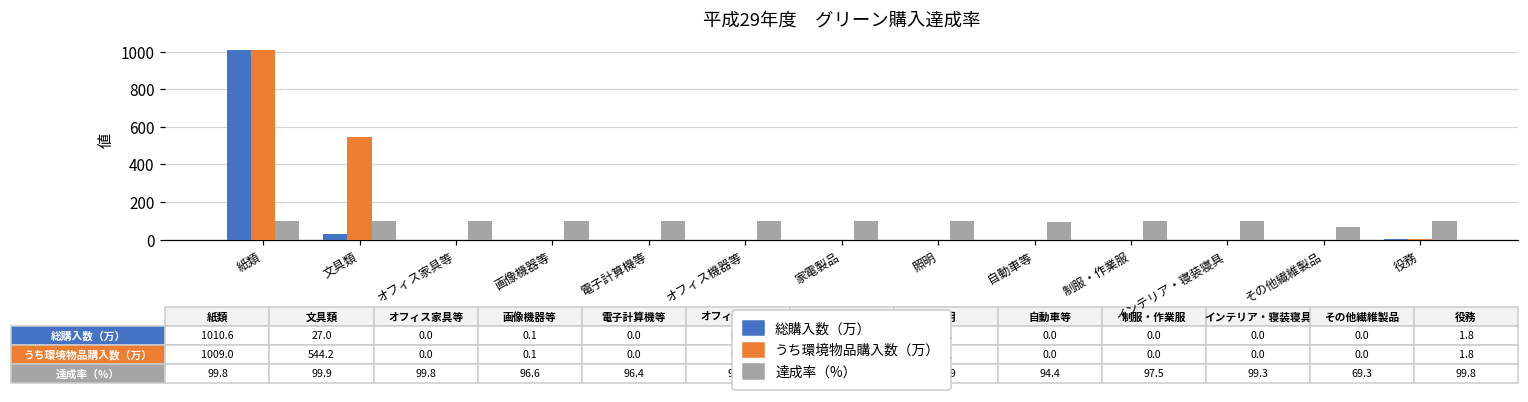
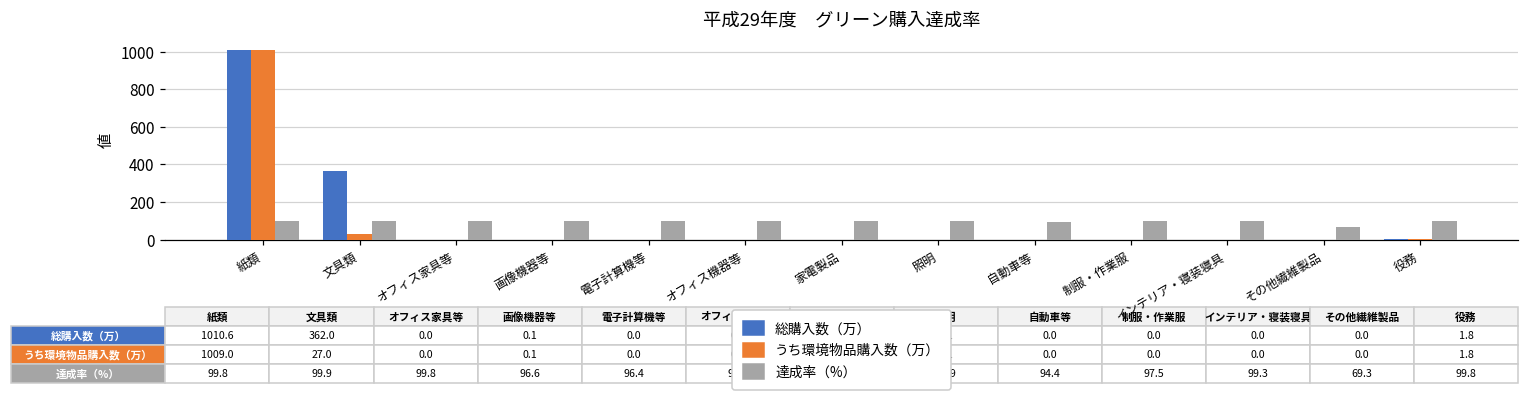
  {
    "総購入数（万）": {
-     "文具類": 27.0
+     "文具類": 362.0
    },
    "うち環境物品購入数（万）": {
-     "文具類": 544.2
+     "文具類": 27.0
    },
    "達成率（%）": {
      "紙類": 100,
      "文具類": 100,
      "オフィス家具等": 100,
      "画像機器等": 100,
      "電子計算機等": 100,
      "オフィス機器等": 100,
      "家電製品": 100,
      "照明": 100,
      "自動車等": 90,
      "制服・作業服": 100,
      "インテリア・寝装寝具": 100,
      "その他繊維製品": 70,
      "役務": 100
    }
  }
